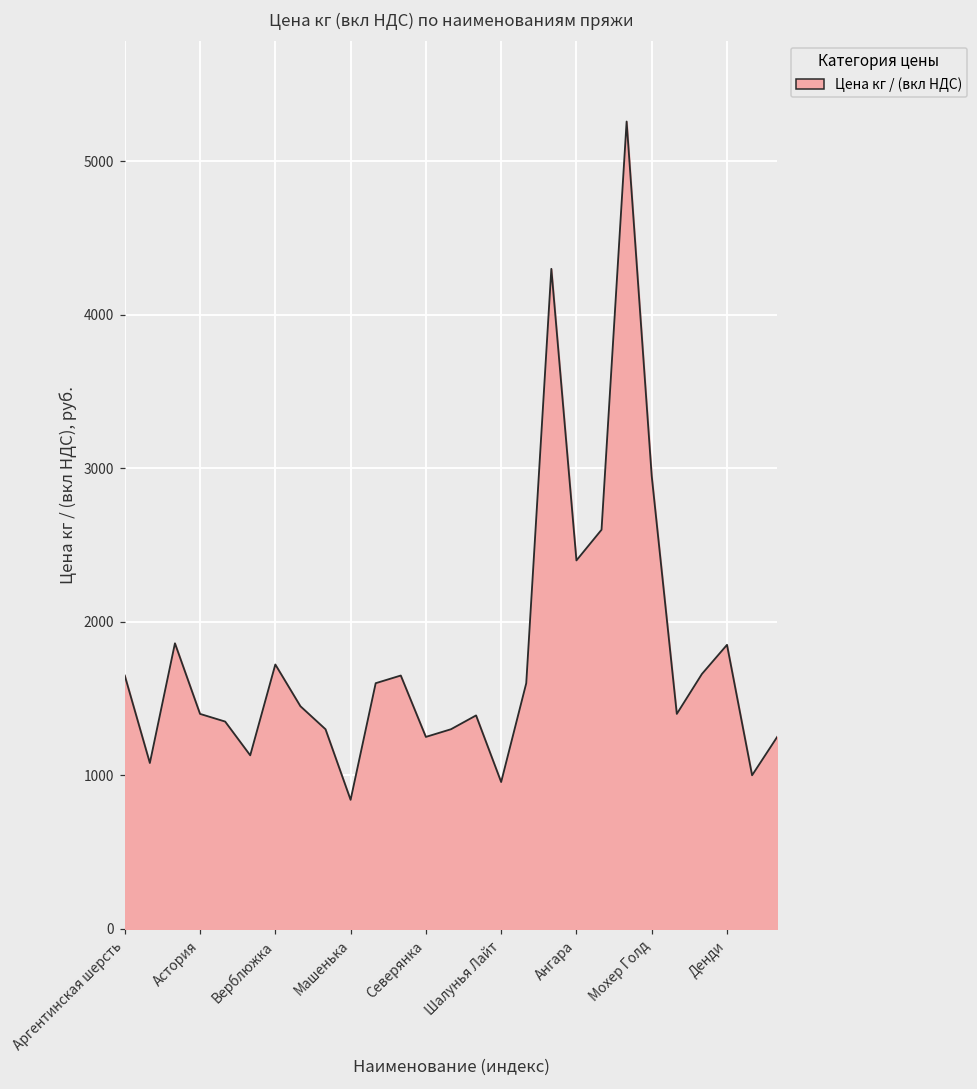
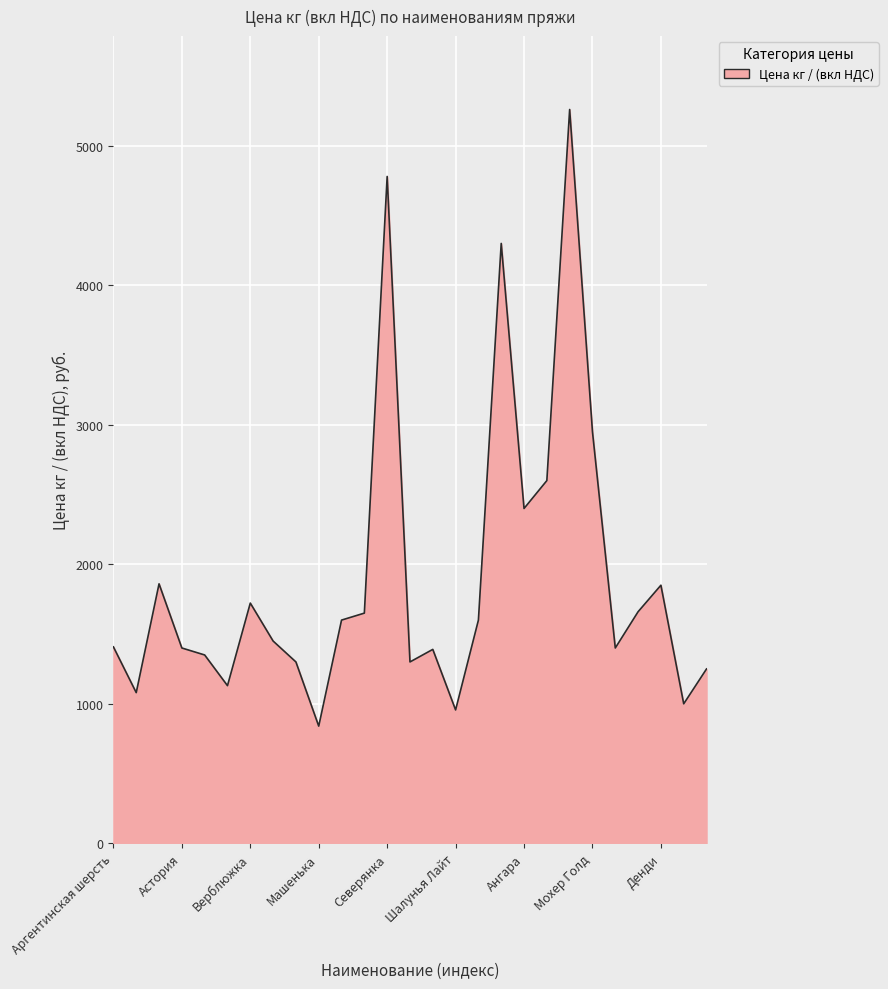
  {
-   "Аргентинская шерсть": 1650,
+   "Аргентинская шерсть": 1410,
    "Астория": 1400,
    "Верблюжка": 1720,
    "Машенька": 840,
-   "Северянка": 1250,
+   "Северянка": 4780,
    "Шалунья Лайт": 960,
    "Ангара": 2400,
    "Мохер Голд": 2950,
    "Денди": 1850
  }
